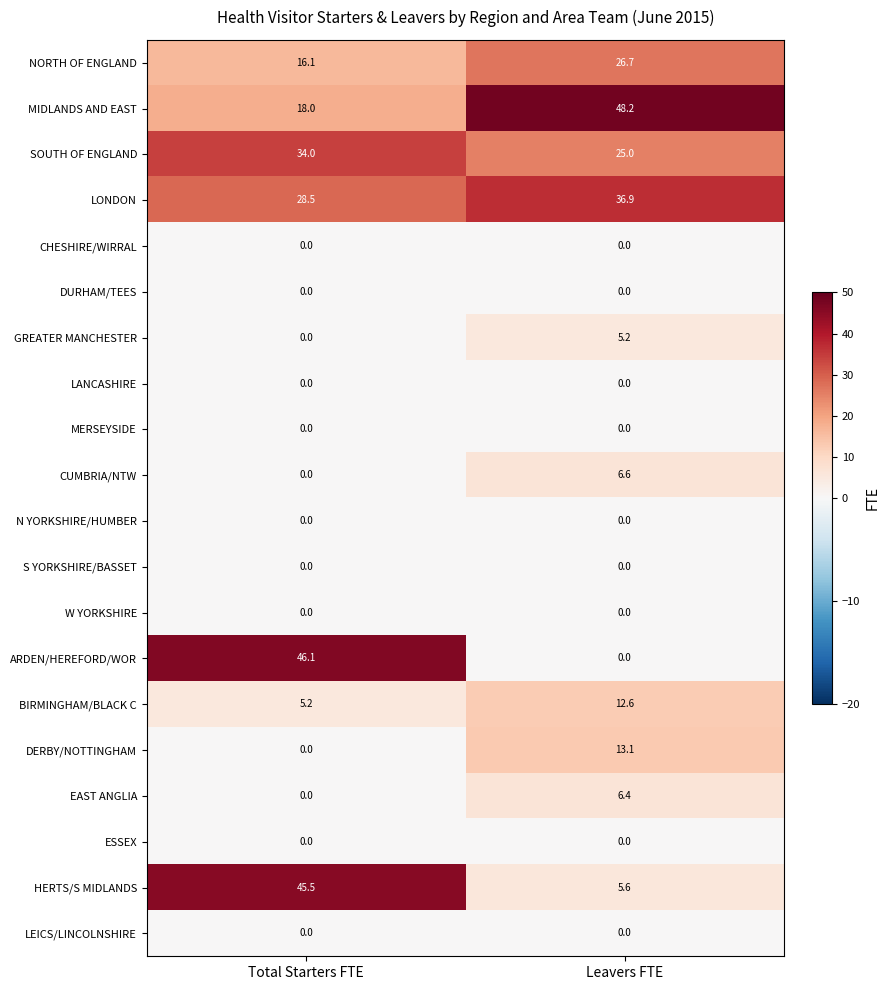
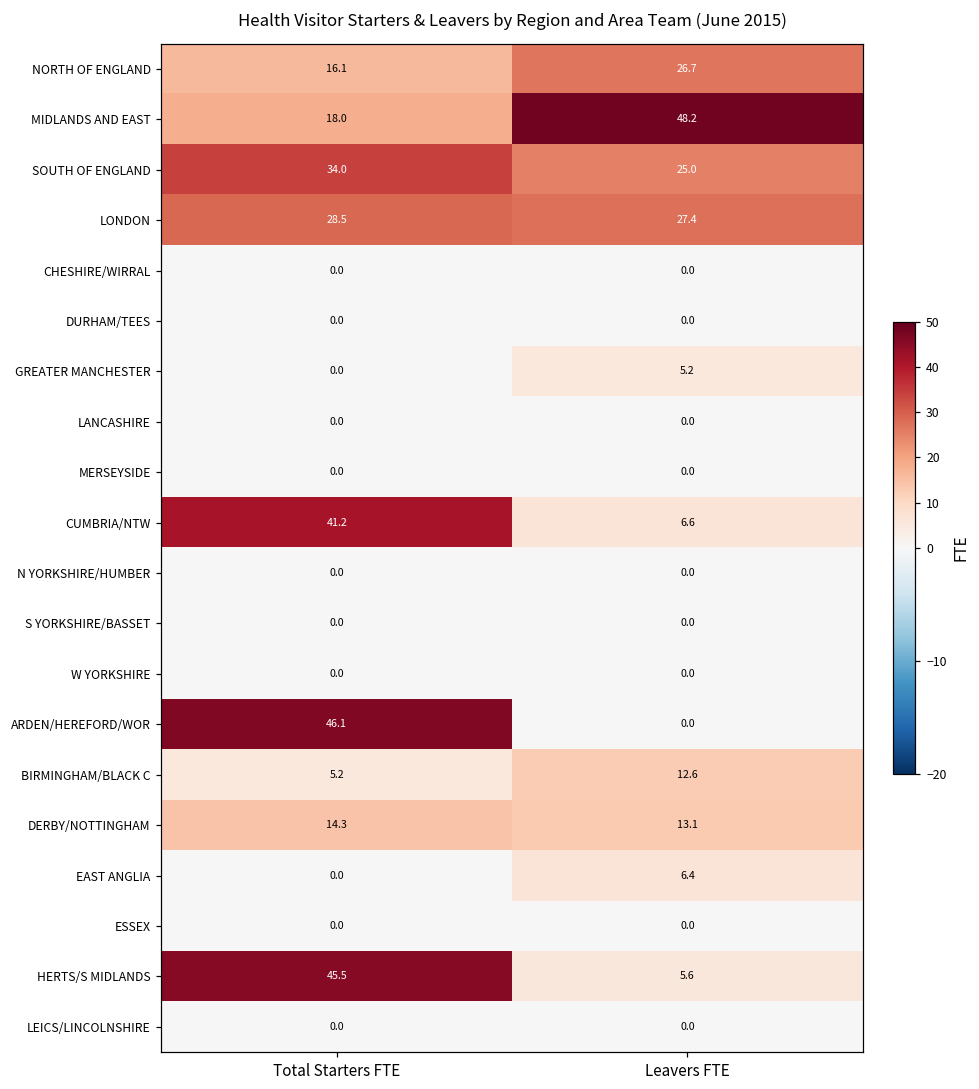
  {
    "NORTH OF ENGLAND": {
      "Total Starters FTE": 16.1,
      "Leavers FTE": 26.7
    },
    "MIDLANDS AND EAST": {
      "Total Starters FTE": 18.0,
      "Leavers FTE": 48.2
    },
    "SOUTH OF ENGLAND": {
      "Total Starters FTE": 34.0,
      "Leavers FTE": 25.0
    },
    "LONDON": {
      "Total Starters FTE": 28.5,
-     "Leavers FTE": 36.9
+     "Leavers FTE": 27.4
    },
    "CHESHIRE/WIRRAL": {
      "Total Starters FTE": 0.0,
      "Leavers FTE": 0.0
    },
    "DURHAM/TEES": {
      "Total Starters FTE": 0.0,
      "Leavers FTE": 0.0
    },
    "GREATER MANCHESTER": {
      "Total Starters FTE": 0.0,
      "Leavers FTE": 5.2
    },
    "LANCASHIRE": {
      "Total Starters FTE": 0.0,
      "Leavers FTE": 0.0
    },
    "MERSEYSIDE": {
      "Total Starters FTE": 0.0,
      "Leavers FTE": 0.0
    },
    "CUMBRIA/NTW": {
-     "Total Starters FTE": 0.0,
+     "Total Starters FTE": 41.2,
      "Leavers FTE": 6.6
    },
    "N YORKSHIRE/HUMBER": {
      "Total Starters FTE": 0.0,
      "Leavers FTE": 0.0
    },
    "S YORKSHIRE/BASSET": {
      "Total Starters FTE": 0.0,
      "Leavers FTE": 0.0
    },
    "W YORKSHIRE": {
      "Total Starters FTE": 0.0,
      "Leavers FTE": 0.0
    },
    "ARDEN/HEREFORD/WOR": {
      "Total Starters FTE": 46.1,
      "Leavers FTE": 0.0
    },
    "BIRMINGHAM/BLACK C": {
      "Total Starters FTE": 5.2,
      "Leavers FTE": 12.6
    },
    "DERBY/NOTTINGHAM": {
-     "Total Starters FTE": 0.0,
+     "Total Starters FTE": 14.3,
      "Leavers FTE": 13.1
    },
    "EAST ANGLIA": {
      "Total Starters FTE": 0.0,
      "Leavers FTE": 6.4
    },
    "ESSEX": {
      "Total Starters FTE": 0.0,
      "Leavers FTE": 0.0
    },
    "HERTS/S MIDLANDS": {
      "Total Starters FTE": 45.5,
      "Leavers FTE": 5.6
    },
    "LEICS/LINCOLNSHIRE": {
      "Total Starters FTE": 0.0,
      "Leavers FTE": 0.0
    }
  }
